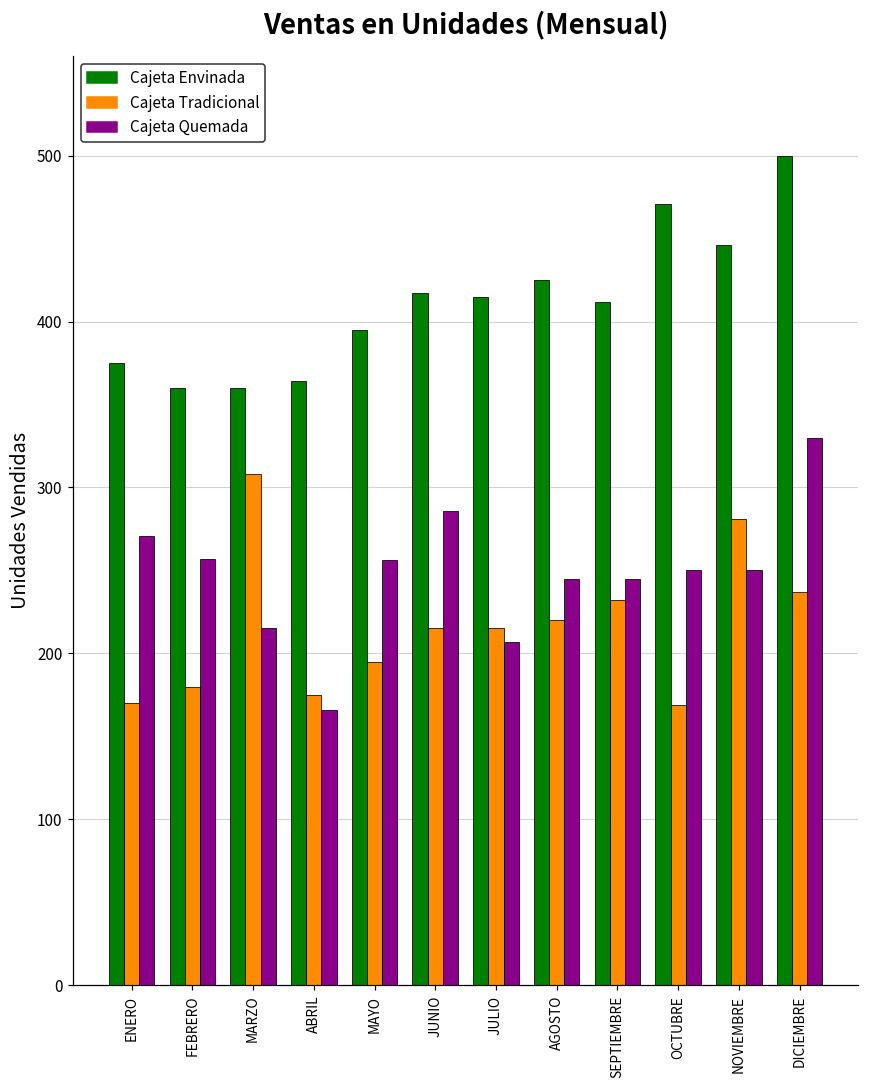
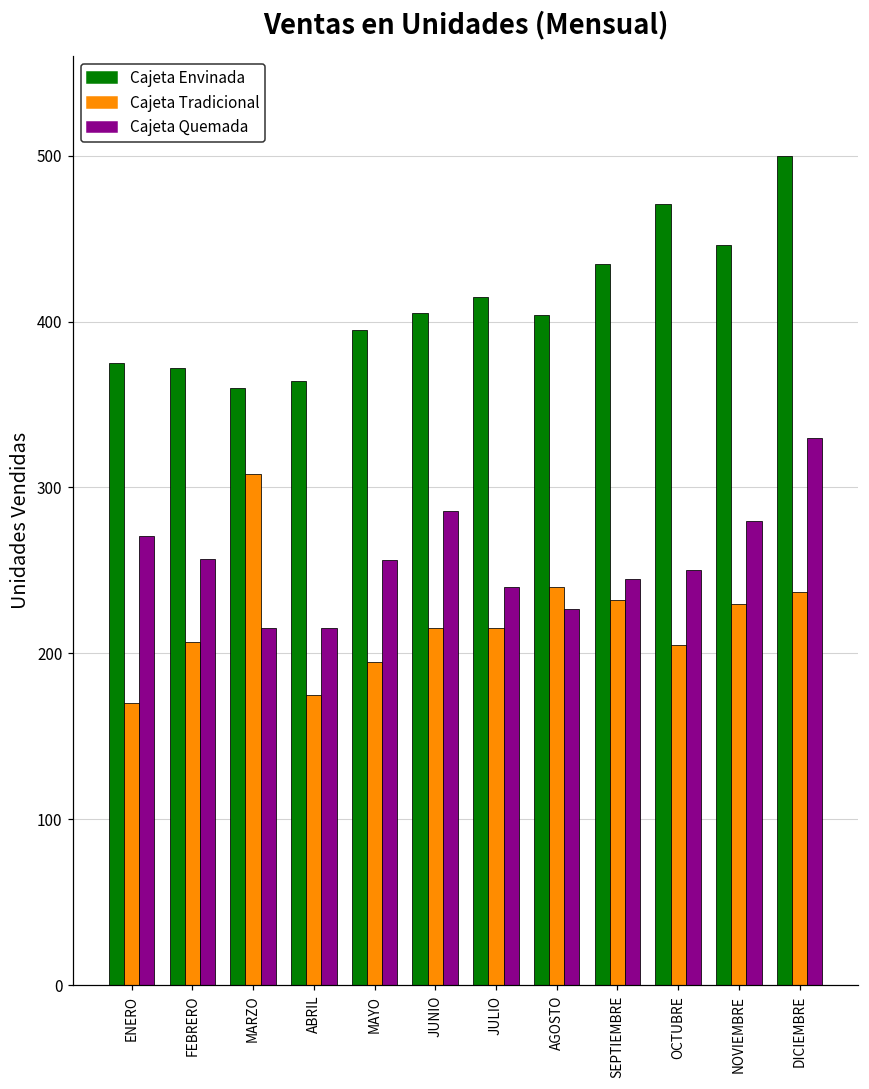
  {
    "Cajeta Envinada": {
      "ENERO": 375,
-     "FEBRERO": 360,
+     "FEBRERO": 372,
      "MARZO": 360,
      "ABRIL": 364,
      "MAYO": 395,
-     "JUNIO": 417,
+     "JUNIO": 405,
      "JULIO": 415,
-     "AGOSTO": 425,
-     "SEPTIEMBRE": 412,
+     "AGOSTO": 404,
+     "SEPTIEMBRE": 435,
      "OCTUBRE": 471,
      "NOVIEMBRE": 446,
      "DICIEMBRE": 500
    },
    "Cajeta Tradicional": {
      "ENERO": 170,
-     "FEBRERO": 180,
+     "FEBRERO": 207,
      "MARZO": 308,
      "ABRIL": 175,
      "MAYO": 195,
      "JUNIO": 215,
      "JULIO": 215,
-     "AGOSTO": 220,
+     "AGOSTO": 240,
      "SEPTIEMBRE": 232,
-     "OCTUBRE": 169,
-     "NOVIEMBRE": 281,
+     "OCTUBRE": 205,
+     "NOVIEMBRE": 230,
      "DICIEMBRE": 237
    },
    "Cajeta Quemada": {
      "ENERO": 271,
      "FEBRERO": 257,
      "MARZO": 215,
-     "ABRIL": 166,
+     "ABRIL": 215,
      "MAYO": 256,
      "JUNIO": 286,
-     "JULIO": 207,
-     "AGOSTO": 245,
+     "JULIO": 240,
+     "AGOSTO": 227,
      "SEPTIEMBRE": 245,
      "OCTUBRE": 250,
-     "NOVIEMBRE": 250,
+     "NOVIEMBRE": 280,
      "DICIEMBRE": 330
    }
  }
